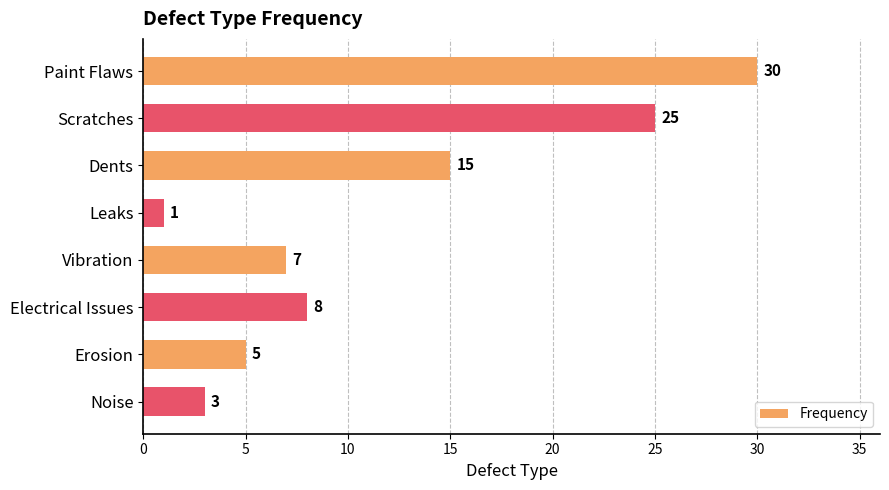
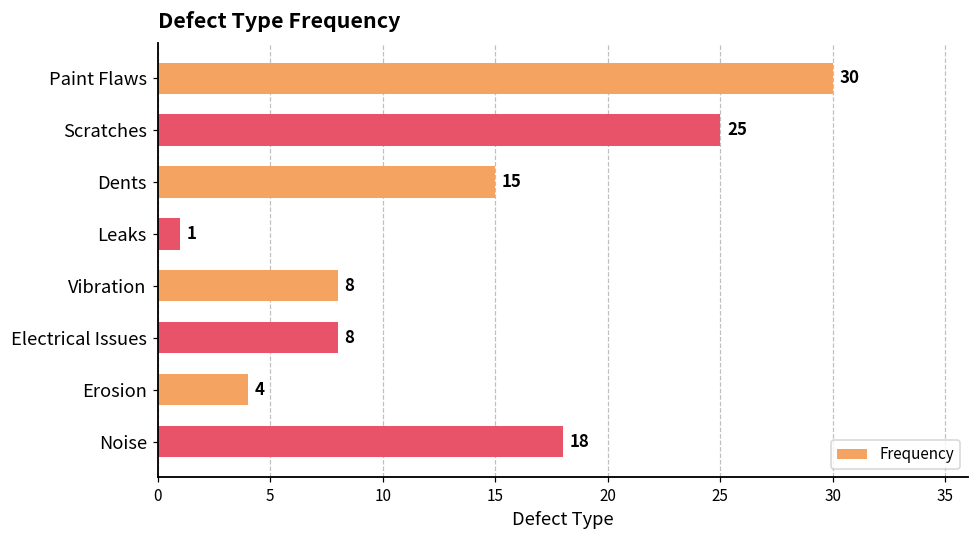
  {
    "Paint Flaws": 30,
    "Scratches": 25,
    "Dents": 15,
    "Leaks": 1,
-   "Vibration": 7,
+   "Vibration": 8,
    "Electrical Issues": 8,
-   "Erosion": 5,
-   "Noise": 3
+   "Erosion": 4,
+   "Noise": 18
  }
